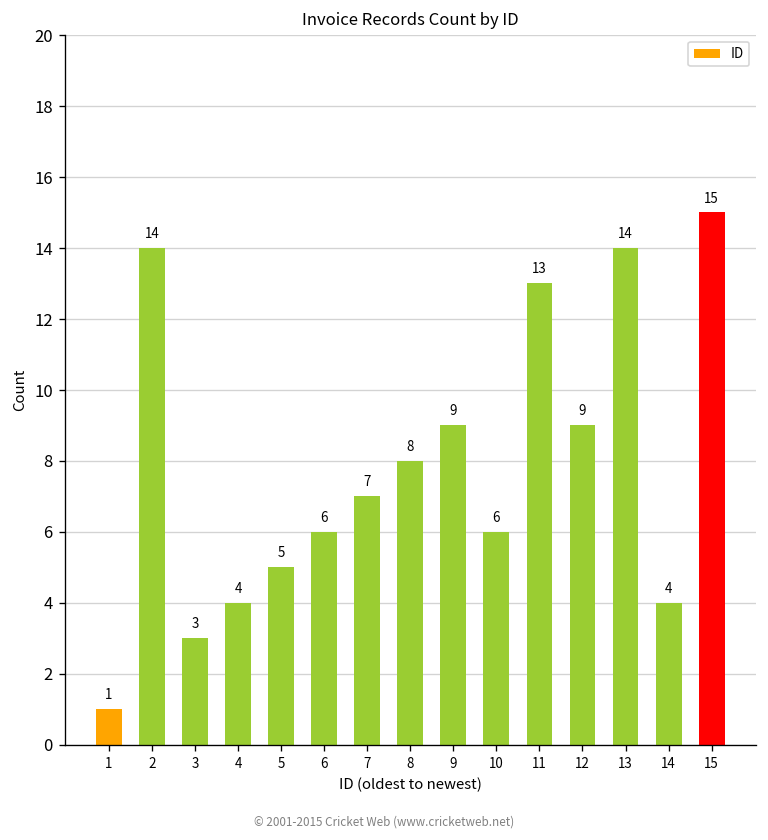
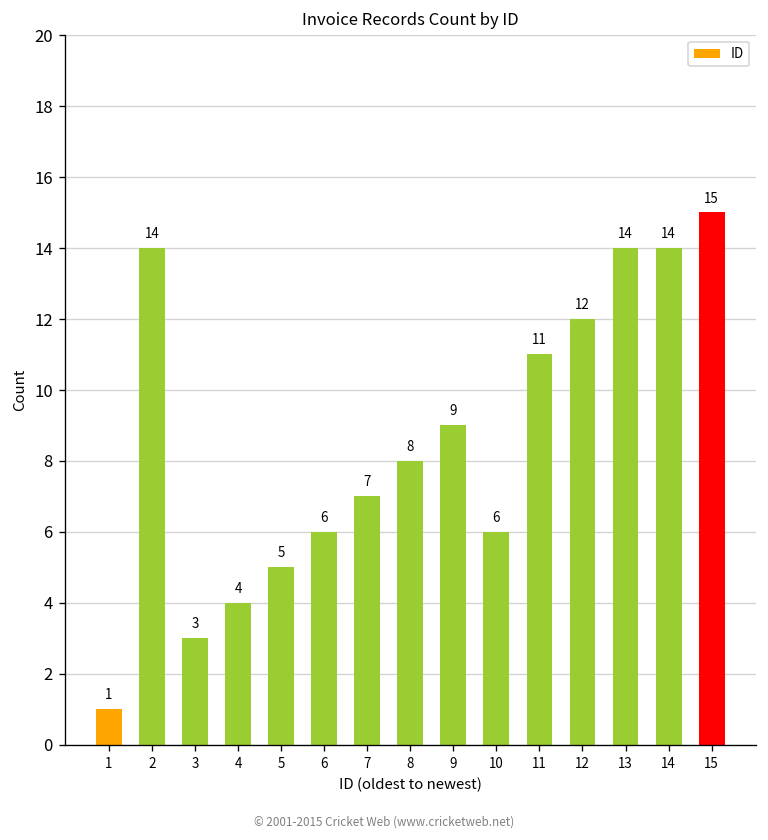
  {
    "1": 1,
    "2": 14,
    "3": 3,
    "4": 4,
    "5": 5,
    "6": 6,
    "7": 7,
    "8": 8,
    "9": 9,
    "10": 6,
-   "11": 13,
-   "12": 9,
+   "11": 11,
+   "12": 12,
    "13": 14,
-   "14": 4,
+   "14": 14,
    "15": 15
  }
